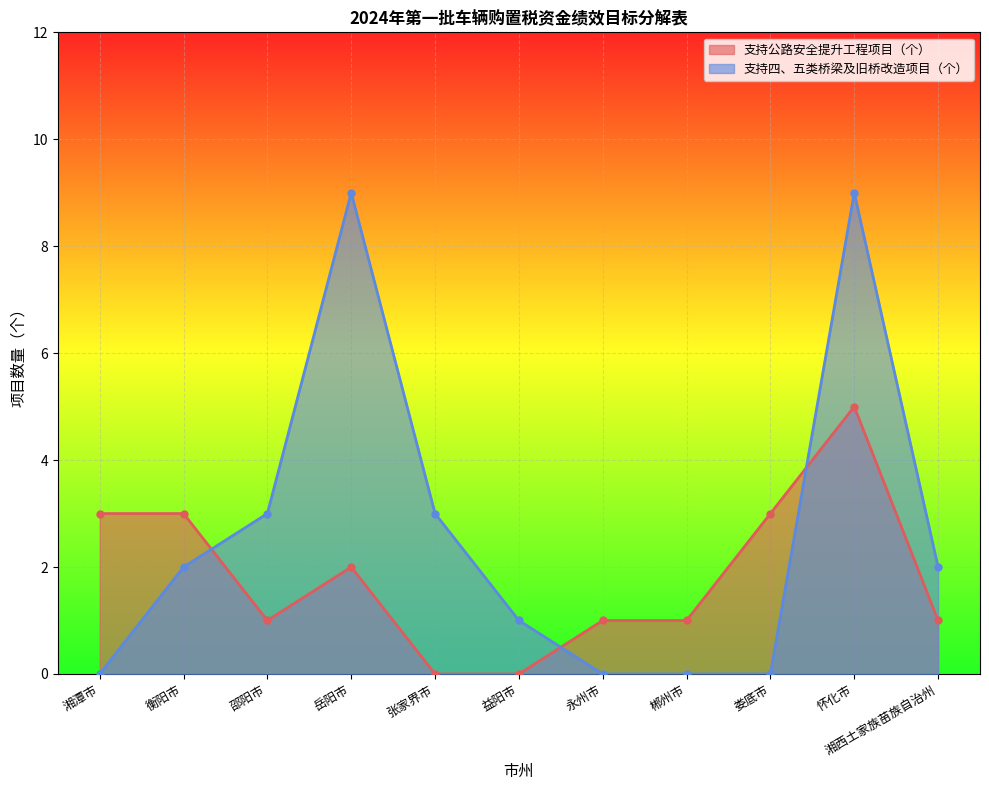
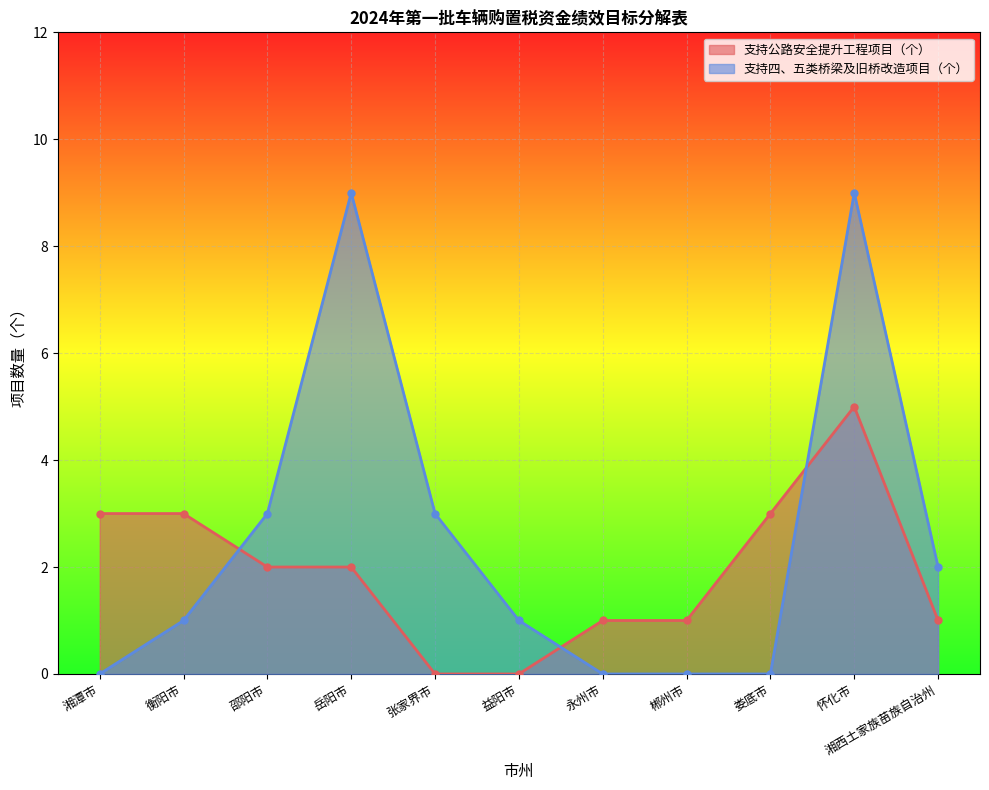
  {
    "支持公路安全提升工程项目（个）": {
      "湘潭市": 3,
      "衡阳市": 3,
-     "邵阳市": 1,
+     "邵阳市": 2,
      "岳阳市": 2,
      "张家界市": 0,
      "益阳市": 0,
      "永州市": 1,
      "郴州市": 1,
      "娄底市": 3,
      "怀化市": 5,
      "湘西土家族苗族自治州": 1
    },
    "支持四、五类桥梁及旧桥改造项目（个）": {
      "湘潭市": 0,
-     "衡阳市": 2,
+     "衡阳市": 1,
      "邵阳市": 3,
      "岳阳市": 9,
      "张家界市": 3,
      "益阳市": 1,
      "永州市": 0,
      "郴州市": 0,
      "娄底市": 0,
      "怀化市": 9,
      "湘西土家族苗族自治州": 2
    }
  }
